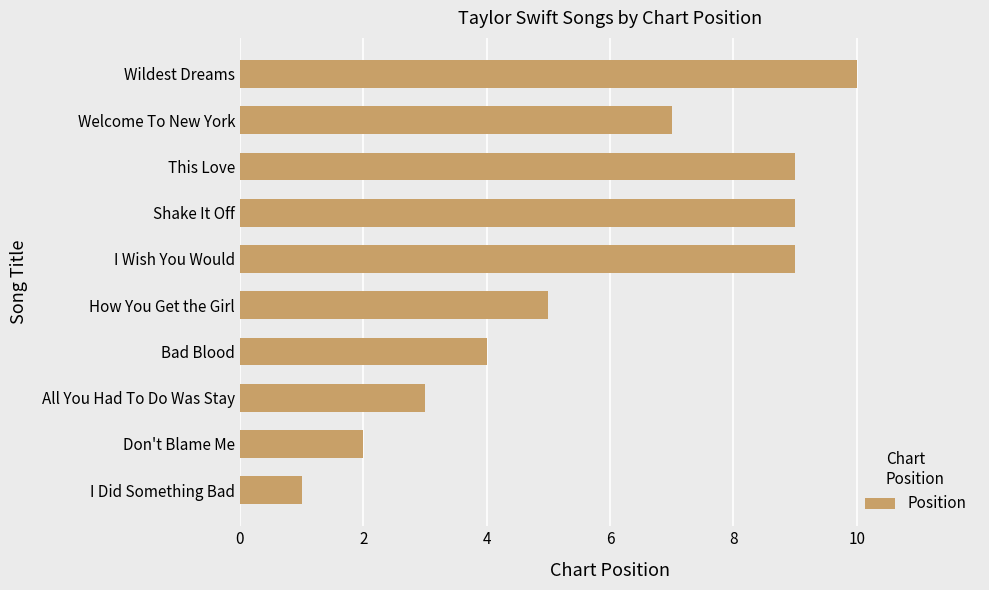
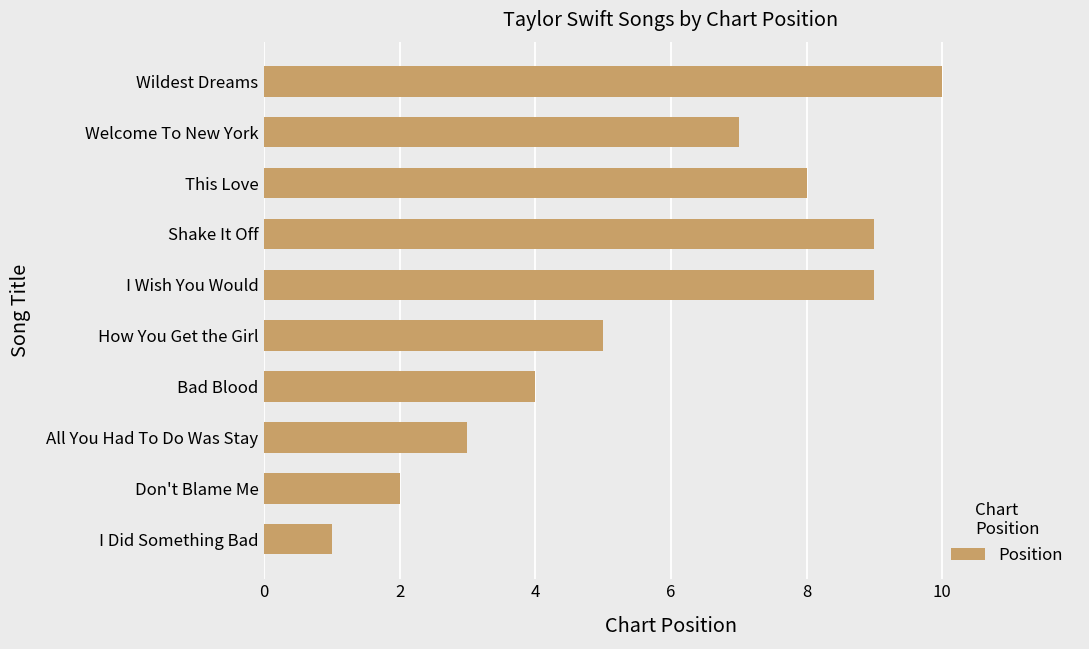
  {
    "Wildest Dreams": 10,
    "Welcome To New York": 7,
-   "This Love": 9,
+   "This Love": 8,
    "Shake It Off": 9,
    "I Wish You Would": 9,
    "How You Get the Girl": 5,
    "Bad Blood": 4,
    "All You Had To Do Was Stay": 3,
    "Don't Blame Me": 2,
    "I Did Something Bad": 1
  }
